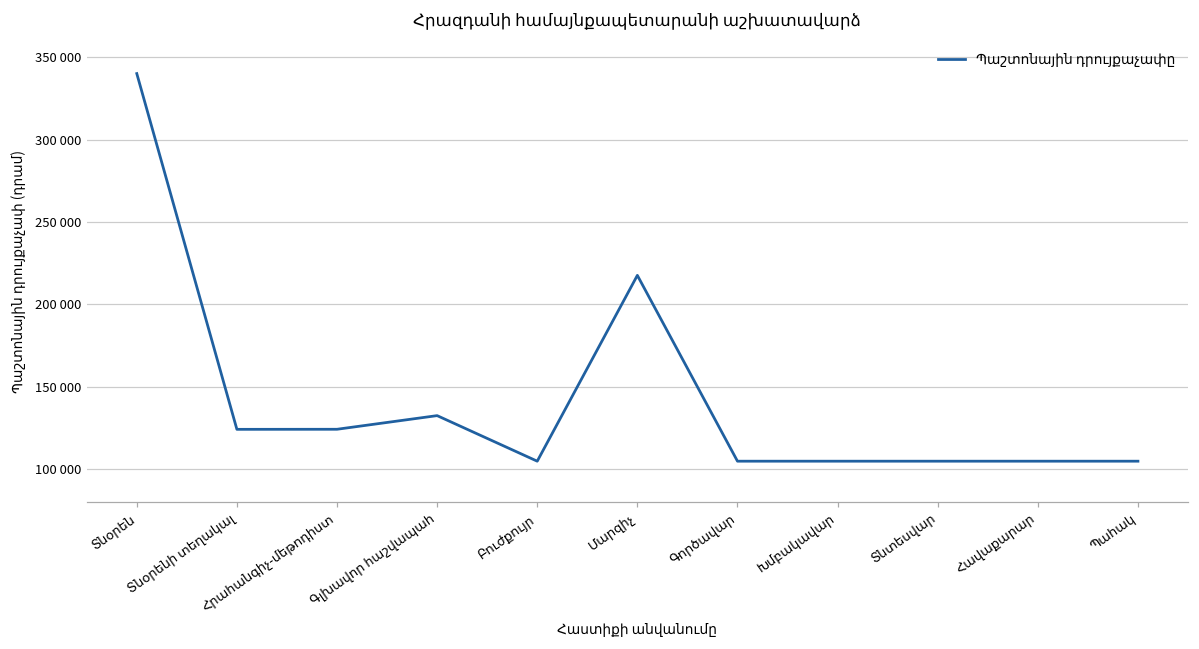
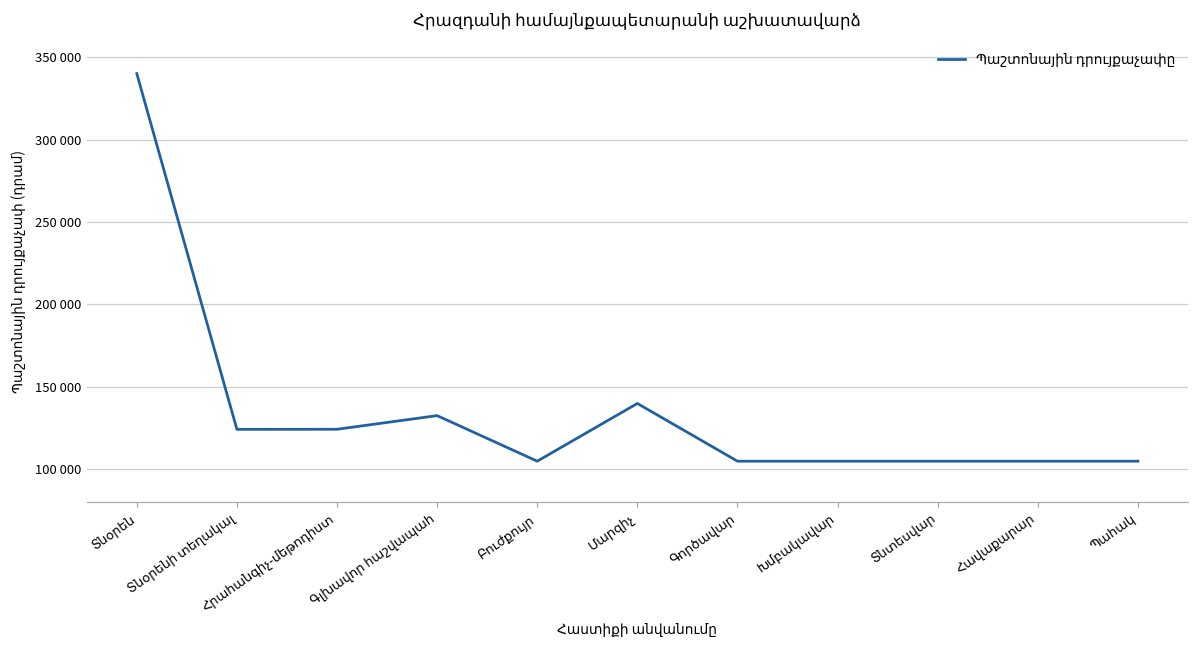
  {
    "Տնօրեն": 340000,
    "Տնօրենի տեղակալ": 124000,
    "Հրահանգիչ-մեթոդիստ": 124000,
    "Գլխավոր հաշվապահ": 133000,
    "Բուժքույր": 105000,
-   "Մարզիչ": 218000,
+   "Մարզիչ": 140000,
    "Գործավար": 105000,
    "Խմբակավար": 105000,
    "Տնտեսվար": 105000,
    "Հավաքարար": 105000,
    "Պահակ": 105000
  }
